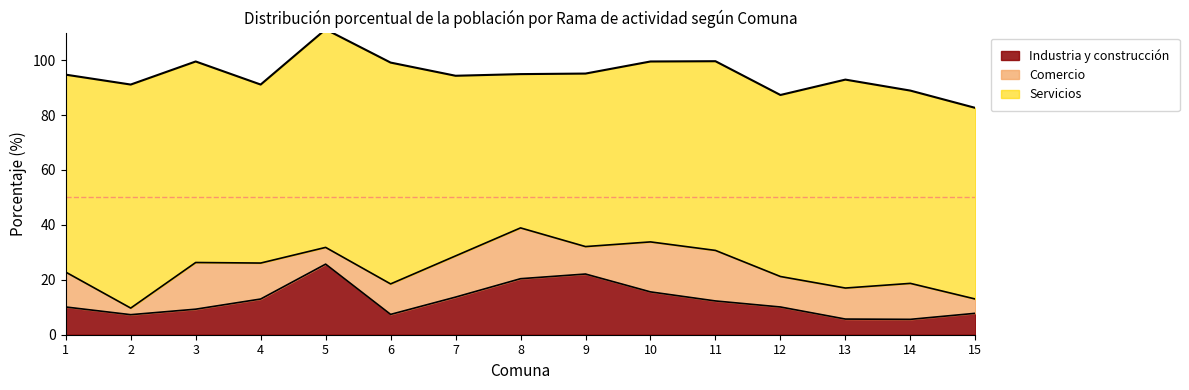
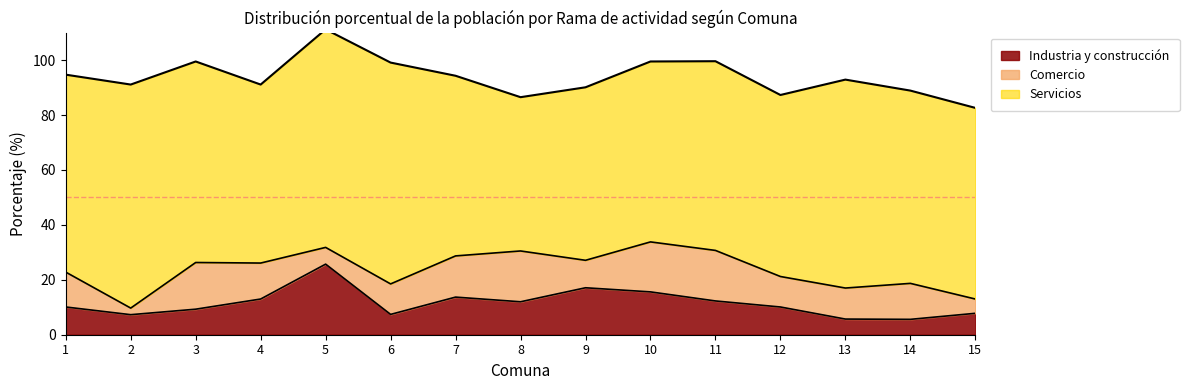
  {
    "Industria y construcción": {
      "1": 10,
      "2": 7,
      "3": 9,
      "4": 13,
      "5": 26,
      "6": 7,
      "7": 14,
-     "8": 20,
-     "9": 22,
+     "8": 12,
+     "9": 17,
      "10": 16,
      "11": 12,
      "12": 10,
      "13": 6,
      "14": 6,
      "15": 8
    },
    "Comercio": {
      "1": 13,
      "2": 2,
      "3": 17,
      "4": 13,
      "5": 6,
      "6": 11,
      "7": 15,
      "8": 19,
      "9": 10,
      "10": 18,
      "11": 18,
      "12": 11,
      "13": 11,
      "14": 13,
      "15": 5
    },
    "Servicios": {
      "1": 72,
      "2": 81,
      "3": 73,
      "4": 65,
      "6": 81,
      "7": 66,
      "8": 56,
      "9": 63,
      "10": 66,
      "11": 69,
      "12": 66,
      "13": 76,
      "14": 70,
      "15": 70
    }
  }
